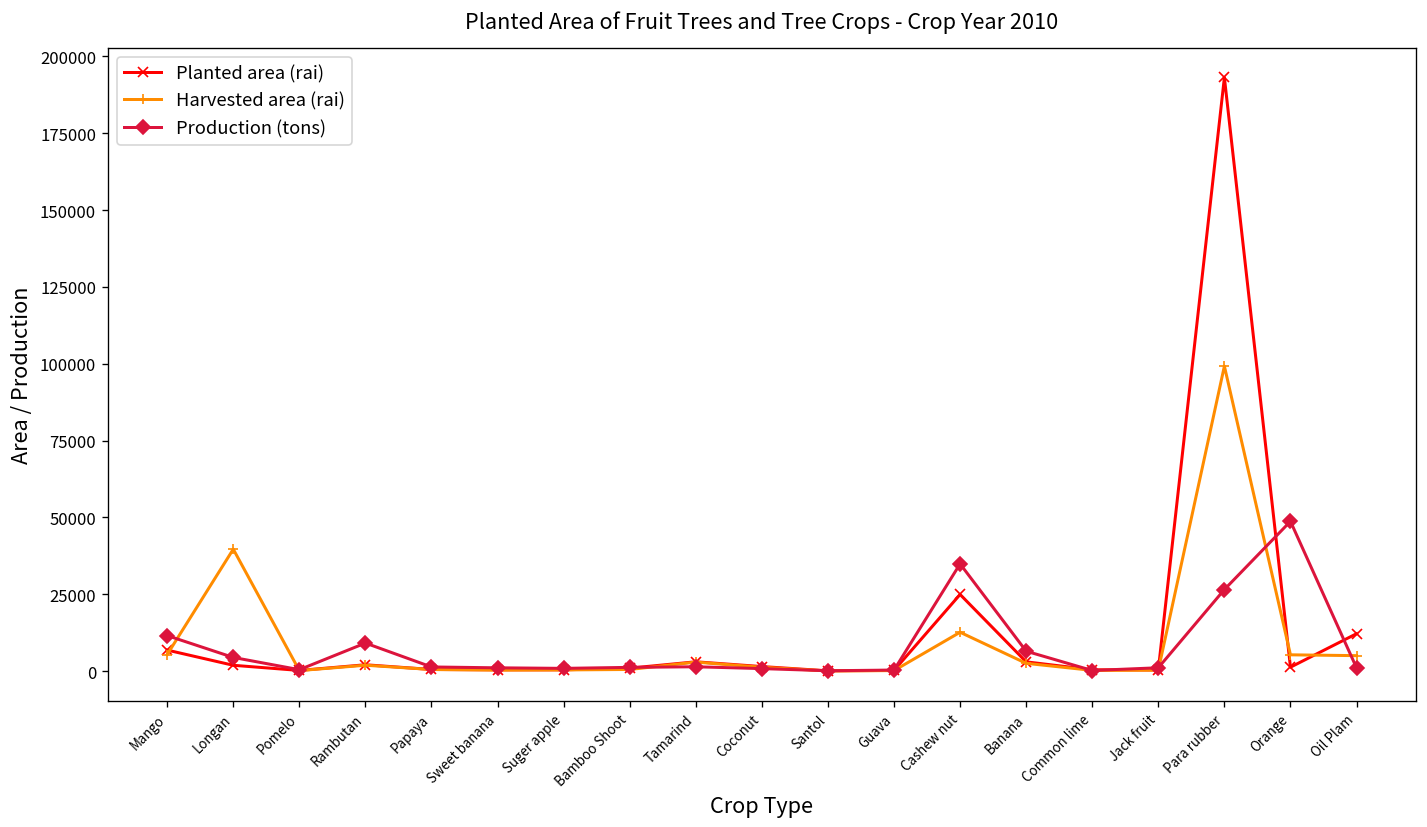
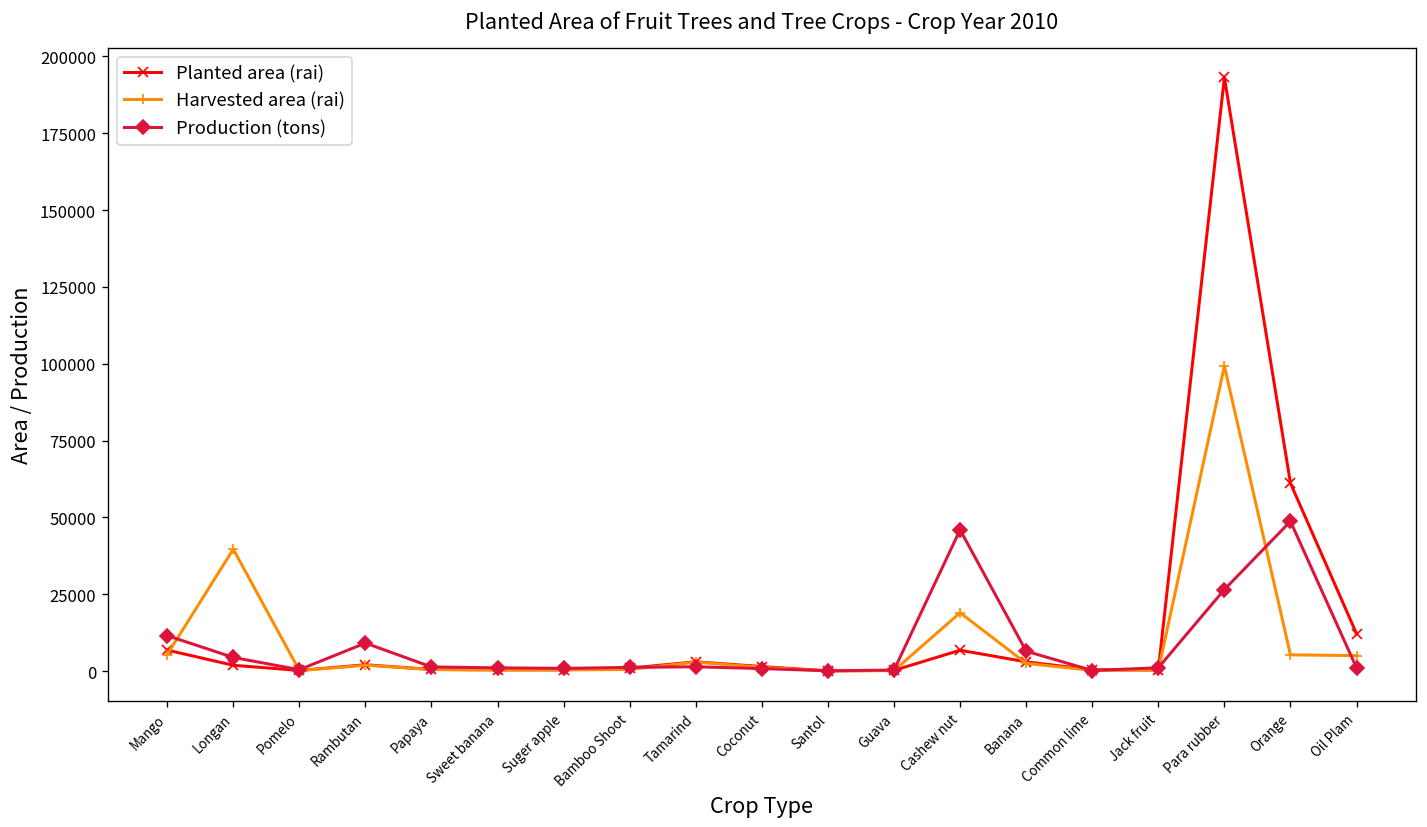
  {
    "Planted area (rai)": {
      "Mango": 7000,
      "Longan": 2000,
-     "Cashew nut": 25000,
+     "Cashew nut": 7000,
      "Para rubber": 193000,
-     "Orange": 1000,
+     "Orange": 61000,
      "Oil Plam": 12000
    },
    "Harvested area (rai)": {
      "Mango": 5000,
      "Longan": 40000,
-     "Cashew nut": 13000,
+     "Cashew nut": 19000,
      "Para rubber": 99000,
      "Orange": 5000,
      "Oil Plam": 5000
    },
    "Production (tons)": {
      "Mango": 12000,
      "Longan": 4000,
      "Rambutan": 9000,
      "Tamarind": 1000,
-     "Cashew nut": 35000,
+     "Cashew nut": 46000,
      "Banana": 6000,
      "Para rubber": 27000,
      "Orange": 49000,
      "Oil Plam": 1000
    }
  }
